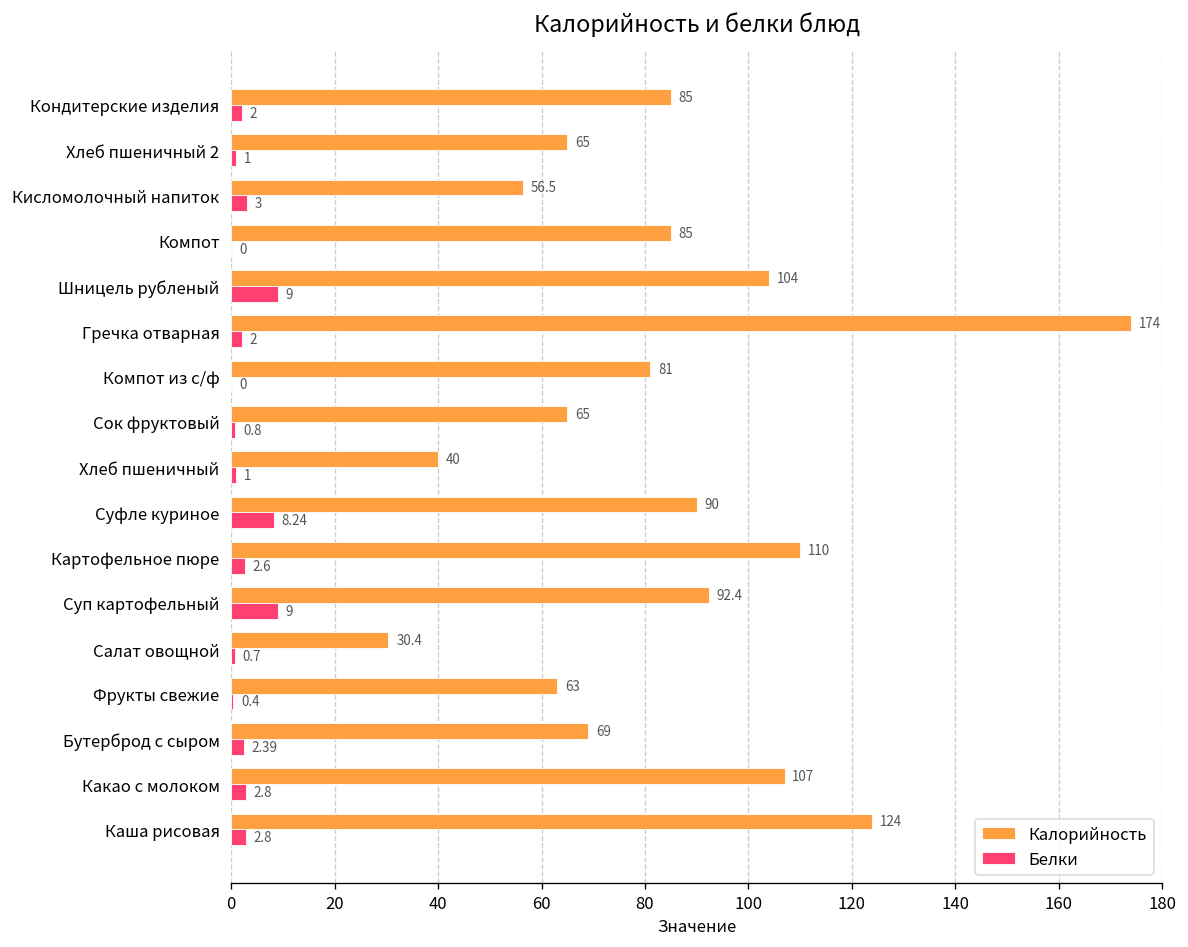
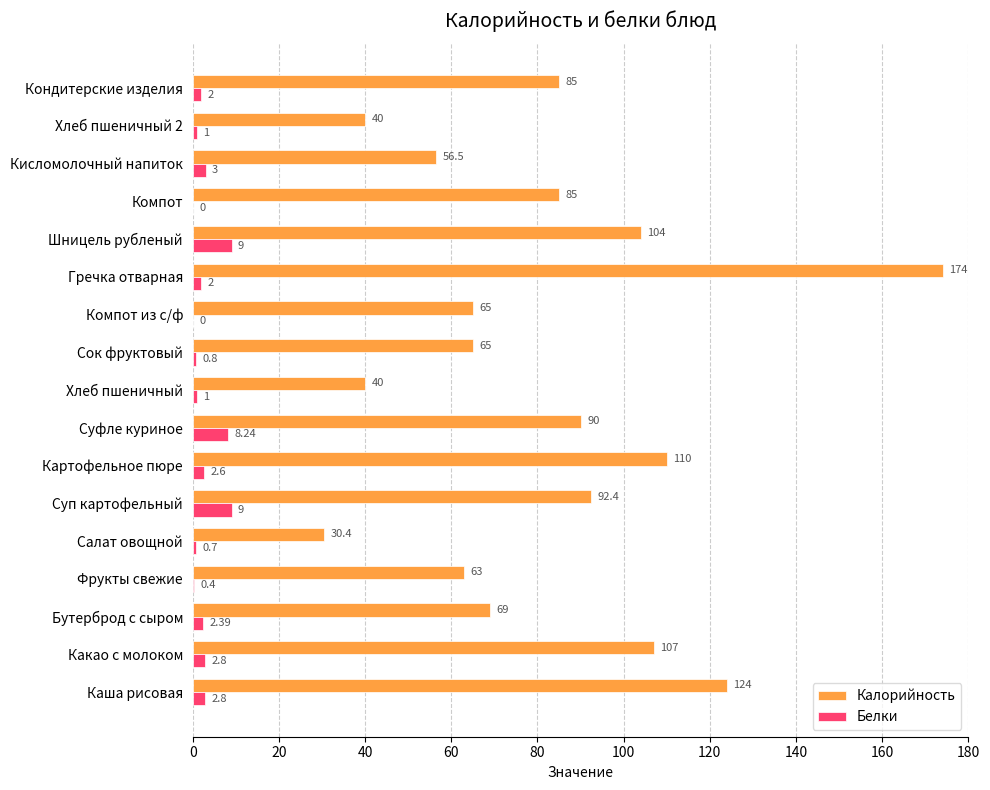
  {
    "Калорийность": {
      "Кондитерские изделия": 85,
-     "Хлеб пшеничный 2": 65,
+     "Хлеб пшеничный 2": 40,
      "Кисломолочный напиток": 56.5,
      "Компот": 85,
      "Шницель рубленый": 104,
      "Гречка отварная": 174,
-     "Компот из с/ф": 81,
+     "Компот из с/ф": 65,
      "Сок фруктовый": 65,
      "Хлеб пшеничный": 40,
      "Суфле куриное": 90,
      "Картофельное пюре": 110,
      "Суп картофельный": 92.4,
      "Салат овощной": 30.4,
      "Фрукты свежие": 63,
      "Бутерброд с сыром": 69,
      "Какао с молоком": 107,
      "Каша рисовая": 124
    },
    "Белки": {
      "Кондитерские изделия": 2,
      "Хлеб пшеничный 2": 1,
      "Кисломолочный напиток": 3,
      "Компот": 0,
      "Шницель рубленый": 9,
      "Гречка отварная": 2,
      "Компот из с/ф": 0,
      "Сок фруктовый": 0.8,
      "Хлеб пшеничный": 1,
      "Суфле куриное": 8.24,
      "Картофельное пюре": 2.6,
      "Суп картофельный": 9,
      "Салат овощной": 0.7,
      "Фрукты свежие": 0.4,
      "Бутерброд с сыром": 2.39,
      "Какао с молоком": 2.8,
      "Каша рисовая": 2.8
    }
  }
